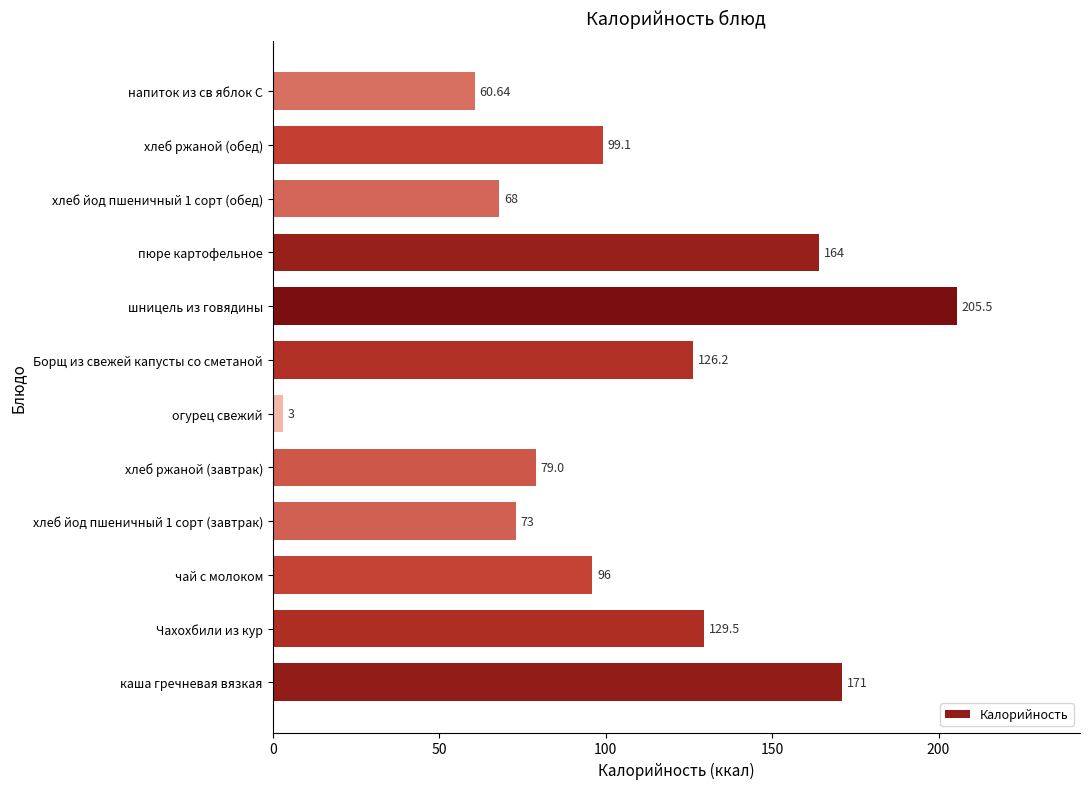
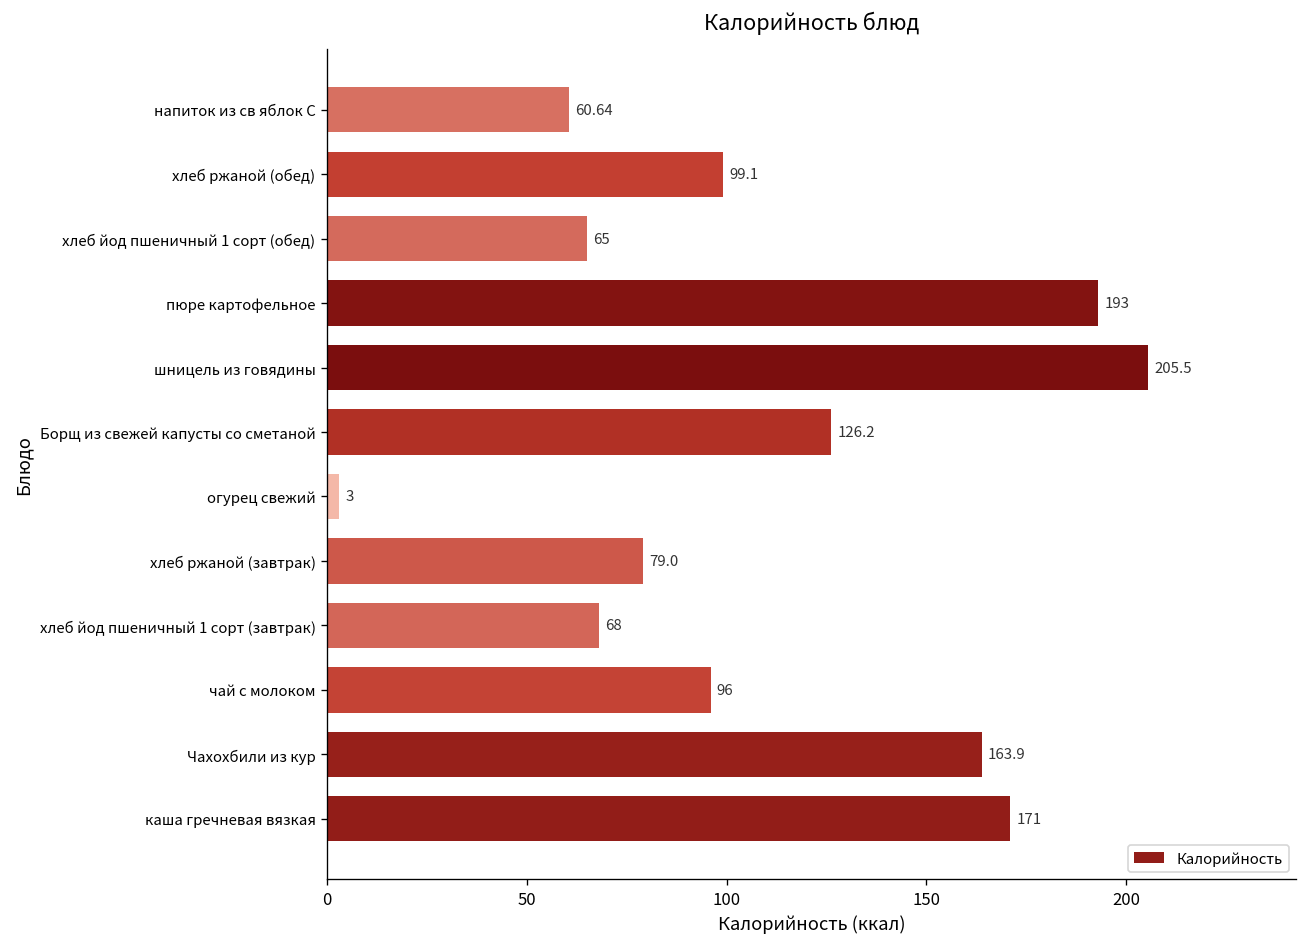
  {
    "напиток из св яблок С": 60.64,
    "хлеб ржаной (обед)": 99.1,
-   "хлеб йод пшеничный 1 сорт (обед)": 68,
-   "пюре картофельное": 164,
+   "хлеб йод пшеничный 1 сорт (обед)": 65,
+   "пюре картофельное": 193,
    "шницель из говядины": 205.5,
    "Борщ из свежей капусты со сметаной": 126.2,
    "огурец свежий": 3,
    "хлеб ржаной (завтрак)": 79.0,
-   "хлеб йод пшеничный 1 сорт (завтрак)": 73,
+   "хлеб йод пшеничный 1 сорт (завтрак)": 68,
    "чай с молоком": 96,
-   "Чахохбили из кур": 129.5,
+   "Чахохбили из кур": 163.9,
    "каша гречневая вязкая": 171
  }
